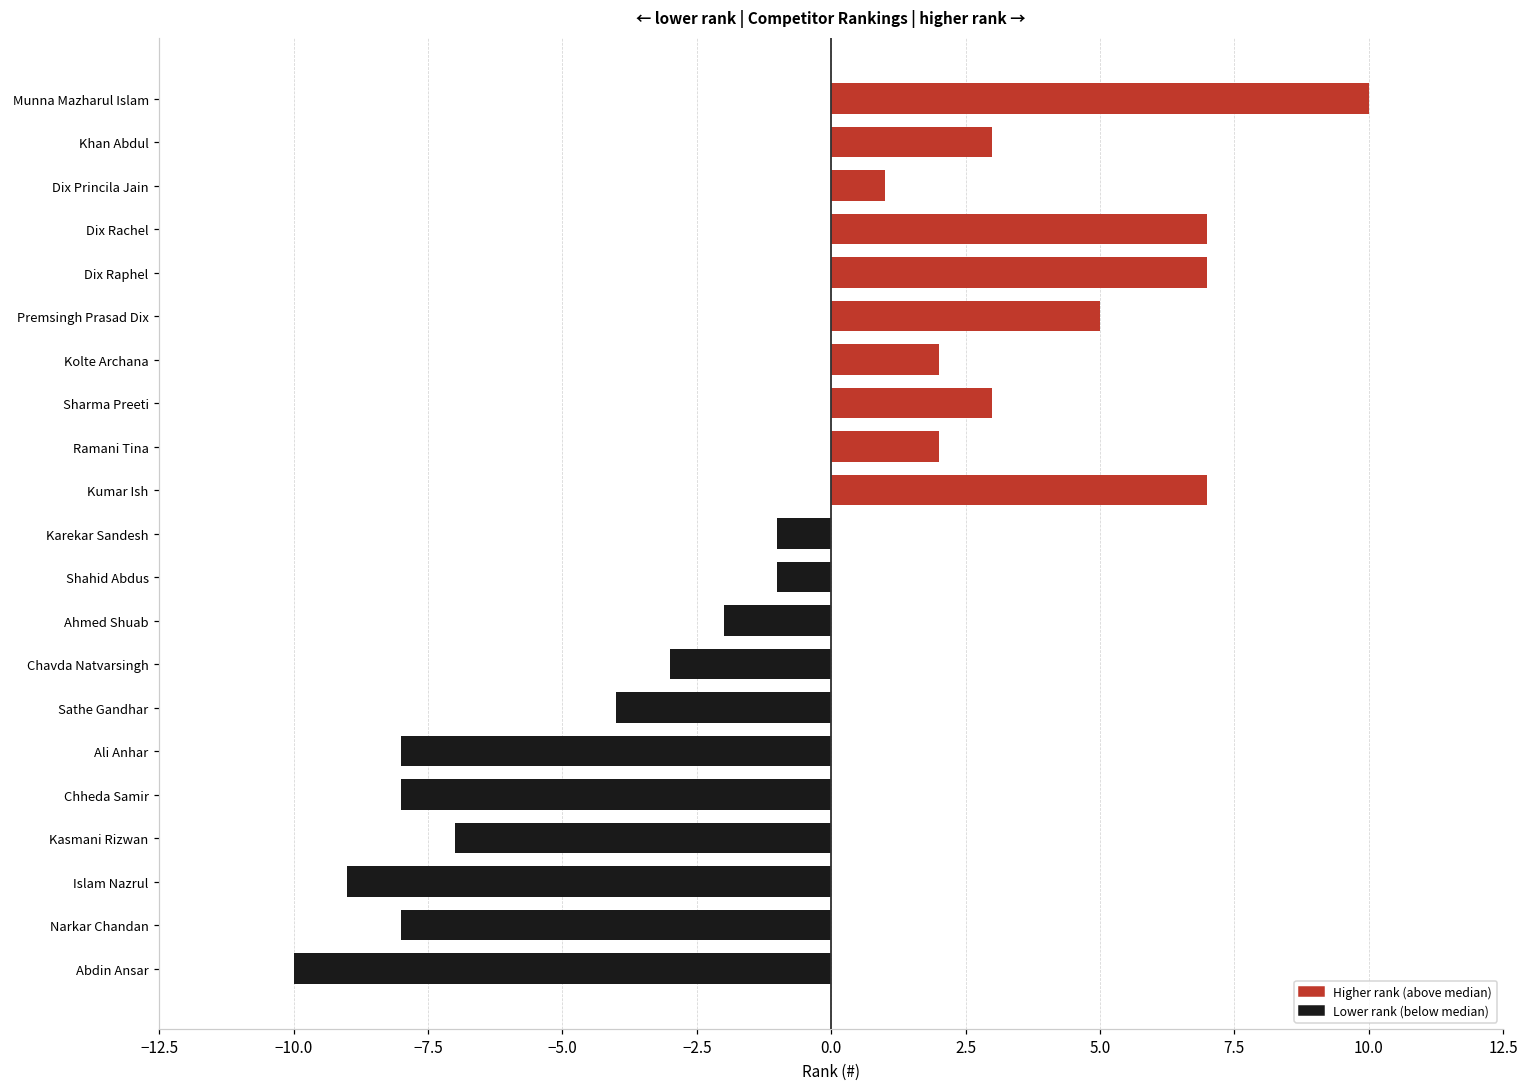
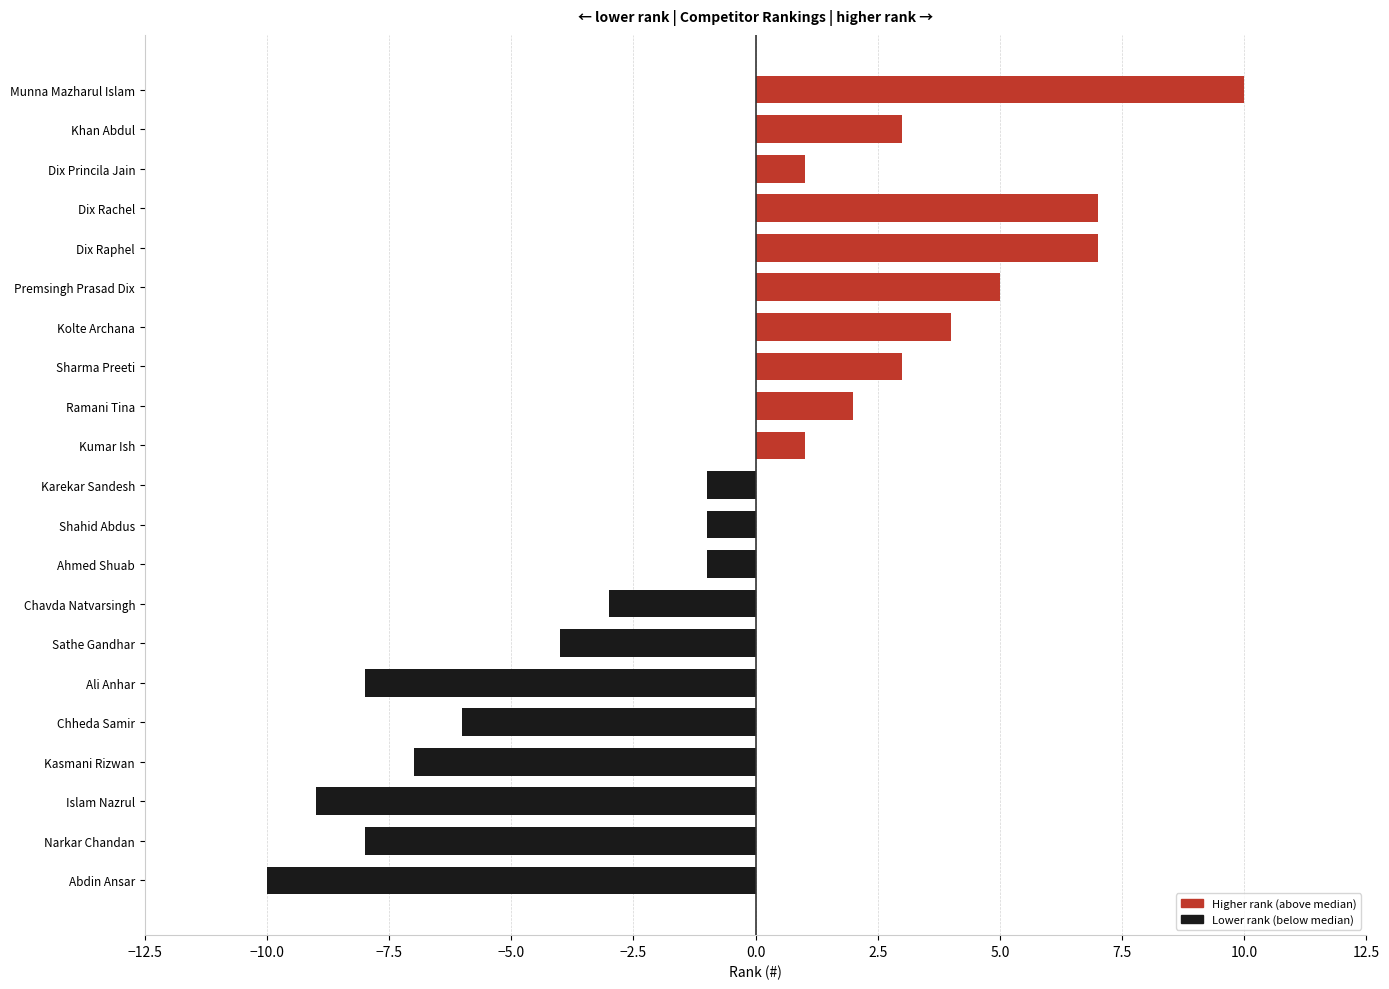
  {
    "Munna Mazharul Islam": 10.0,
    "Khan Abdul": 3.0,
    "Dix Princila Jain": 1.0,
    "Dix Rachel": 7.0,
    "Dix Raphel": 7.0,
    "Premsingh Prasad Dix": 5.0,
-   "Kolte Archana": 2.0,
+   "Kolte Archana": 4.0,
    "Sharma Preeti": 3.0,
    "Ramani Tina": 2.0,
-   "Kumar Ish": 7.0,
+   "Kumar Ish": 1.0,
    "Karekar Sandesh": -1.0,
    "Shahid Abdus": -1.0,
-   "Ahmed Shuab": -2.0,
+   "Ahmed Shuab": -1.0,
    "Chavda Natvarsingh": -3.0,
    "Sathe Gandhar": -4.0,
    "Ali Anhar": -8.0,
-   "Chheda Samir": -8.0,
+   "Chheda Samir": -6.0,
    "Kasmani Rizwan": -7.0,
    "Islam Nazrul": -9.0,
    "Narkar Chandan": -8.0,
    "Abdin Ansar": -10.0
  }
